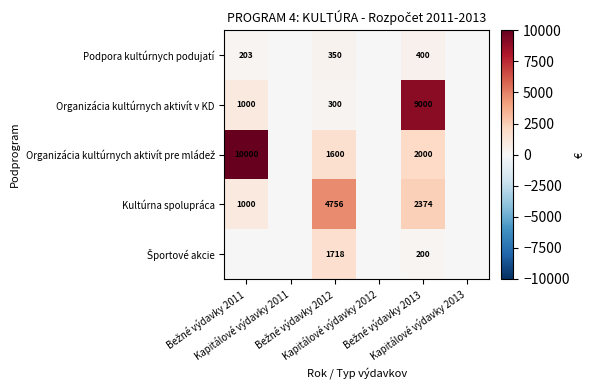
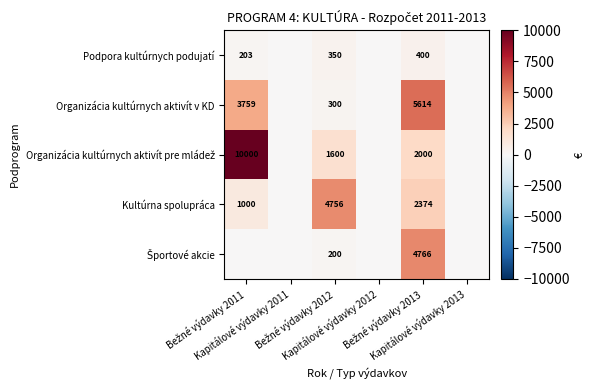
  {
    "Podpora kultúrnych podujatí": {
      "Bežné výdavky 2011": 203,
      "Bežné výdavky 2012": 350,
      "Bežné výdavky 2013": 400
    },
    "Organizácia kultúrnych aktivít v KD": {
-     "Bežné výdavky 2011": 1000,
+     "Bežné výdavky 2011": 3759,
      "Bežné výdavky 2012": 300,
-     "Bežné výdavky 2013": 9000
+     "Bežné výdavky 2013": 5614
    },
    "Organizácia kultúrnych aktivít pre mládež": {
      "Bežné výdavky 2011": 10000,
      "Bežné výdavky 2012": 1600,
      "Bežné výdavky 2013": 2000
    },
    "Kultúrna spolupráca": {
      "Bežné výdavky 2011": 1000,
      "Bežné výdavky 2012": 4756,
      "Bežné výdavky 2013": 2374
    },
    "Športové akcie": {
-     "Bežné výdavky 2012": 1718,
-     "Bežné výdavky 2013": 200
+     "Bežné výdavky 2012": 200,
+     "Bežné výdavky 2013": 4766
    }
  }
